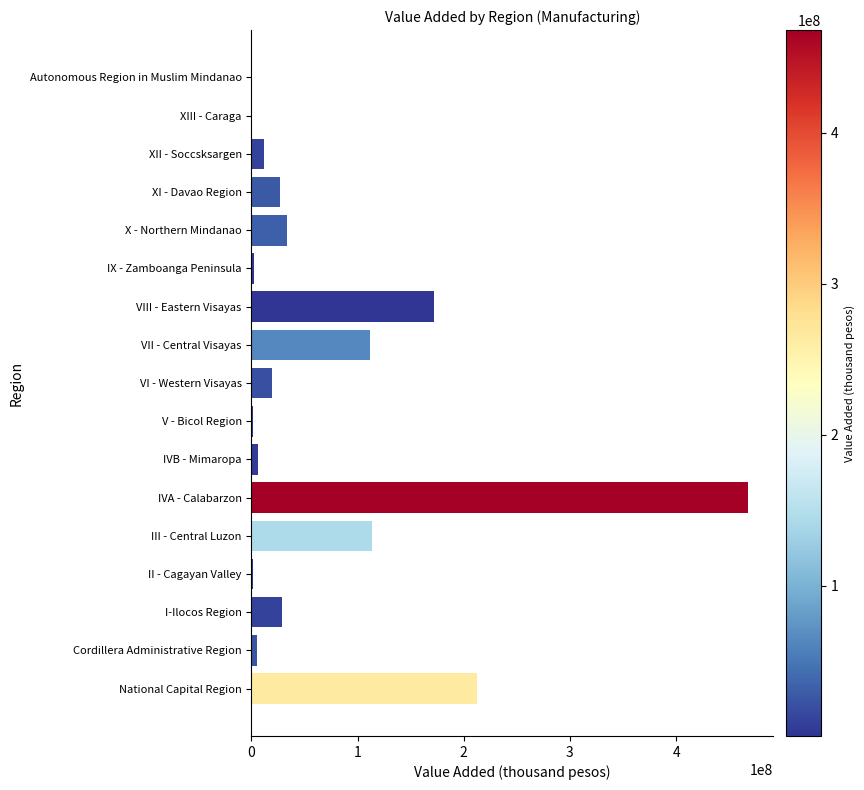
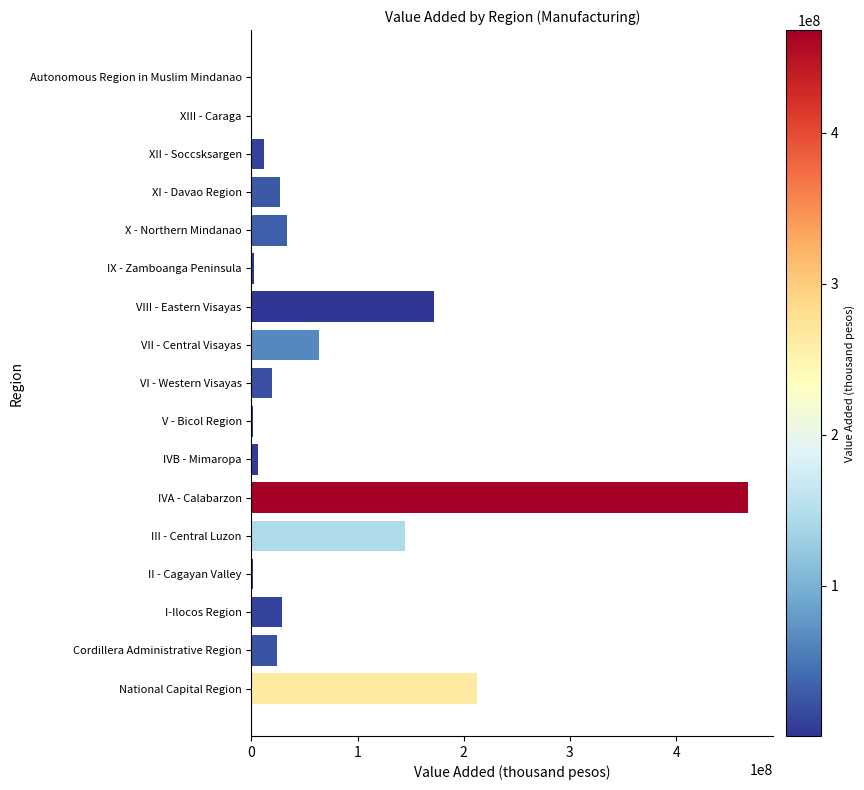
  {
    "XII - Soccsksargen": 11000000,
    "XI - Davao Region": 26000000,
    "X - Northern Mindanao": 33000000,
    "IX - Zamboanga Peninsula": 2000000,
    "VIII - Eastern Visayas": 172000000,
-   "VII - Central Visayas": 112000000,
+   "VII - Central Visayas": 63000000,
    "VI - Western Visayas": 19000000,
    "IVB - Mimaropa": 6000000,
    "IVA - Calabarzon": 468000000,
-   "III - Central Luzon": 113000000,
+   "III - Central Luzon": 145000000,
    "I-Ilocos Region": 29000000,
-   "Cordillera Administrative Region": 5000000,
+   "Cordillera Administrative Region": 24000000,
    "National Capital Region": 212000000
  }
